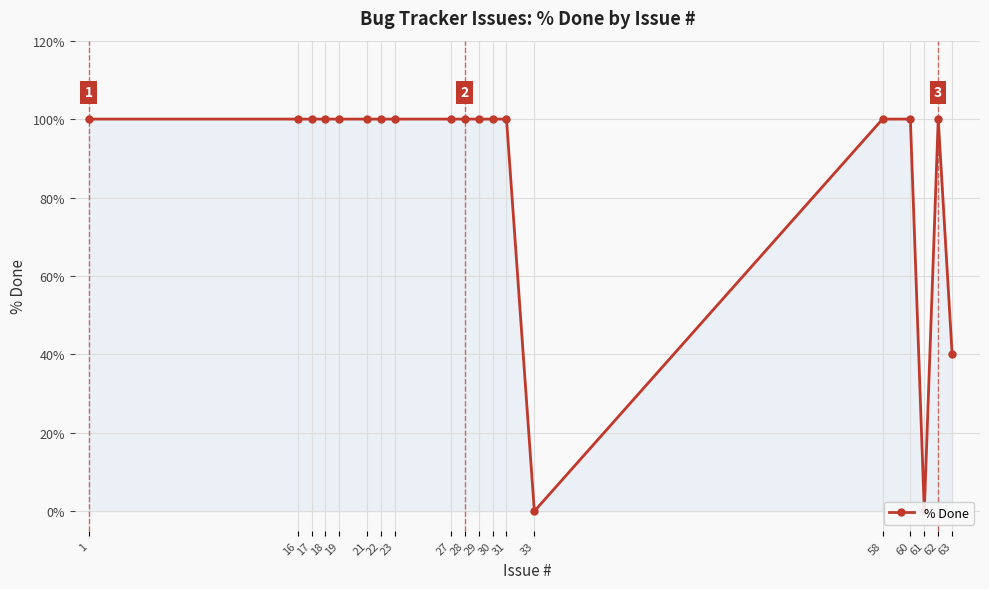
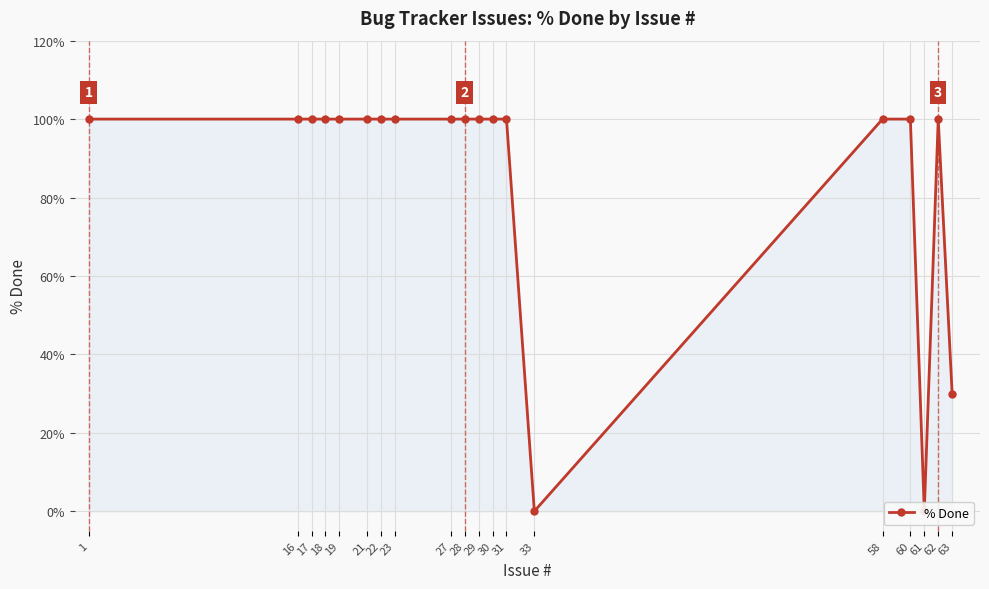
  {
    "16": "100%",
    "17": "100%",
    "18": "100%",
    "19": "100%",
    "21": "100%",
    "22": "100%",
    "23": "100%",
    "27": "100%",
    "29": "100%",
    "30": "100%",
    "31": "100%",
    "33": "0%",
    "58": "100%",
    "60": "100%",
-   "63": "40%"
+   "63": "30%"
  }
